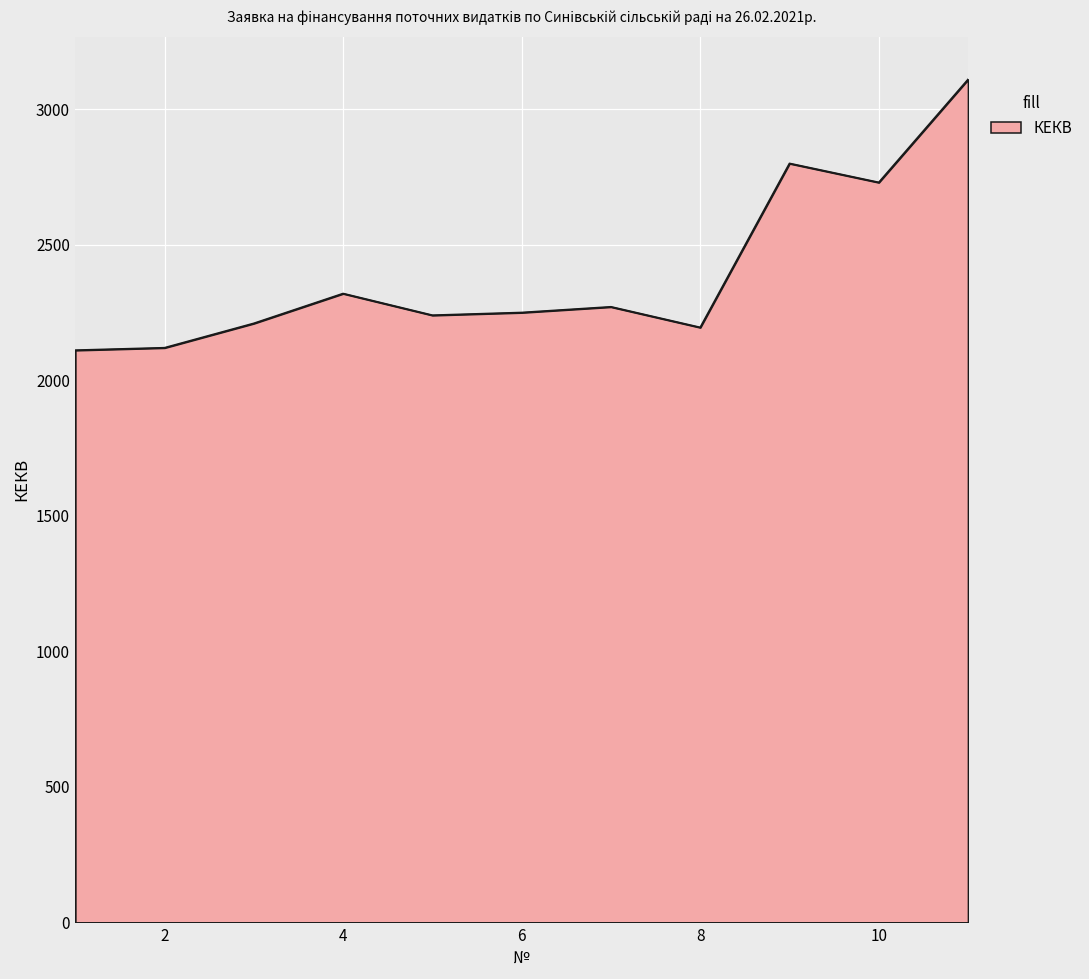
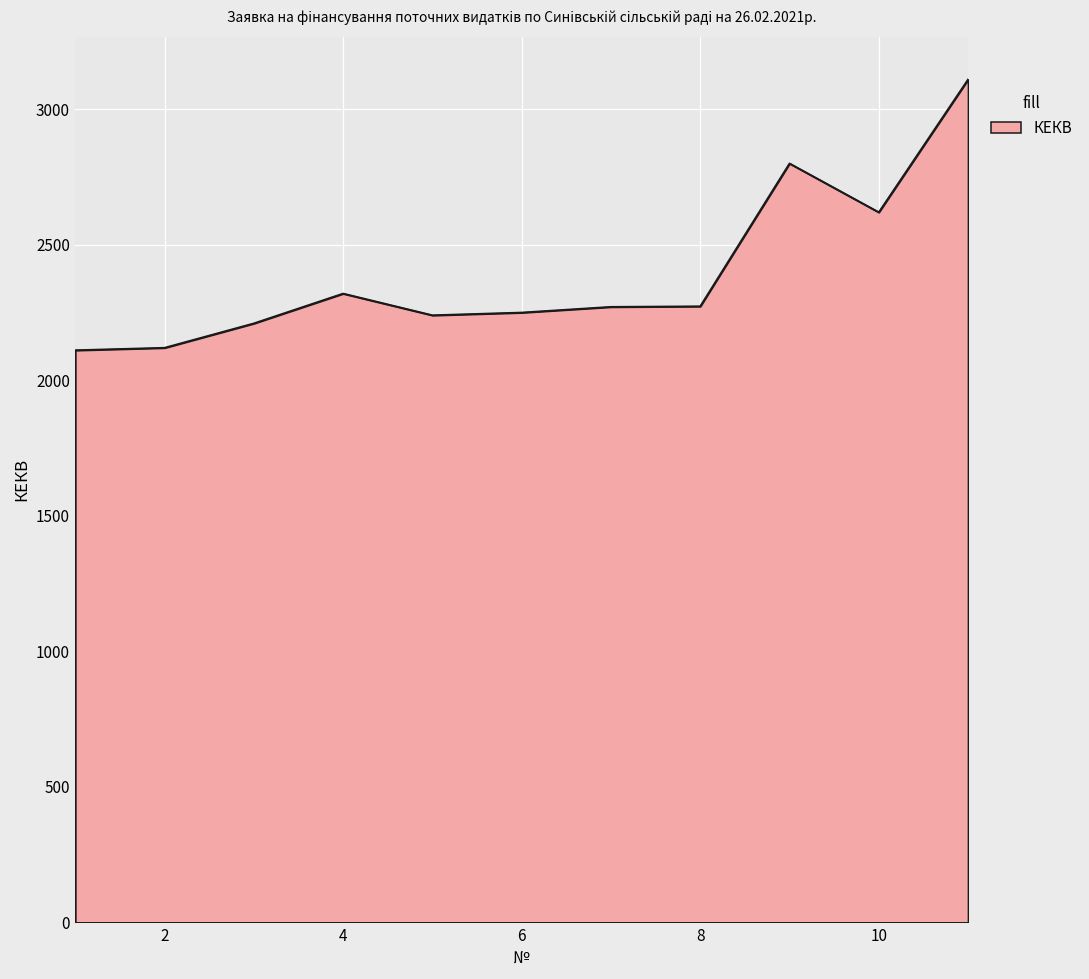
  {
    "2": 2120,
    "4": 2320,
    "6": 2250,
-   "8": 2200,
-   "10": 2730
+   "8": 2270,
+   "10": 2620
  }
